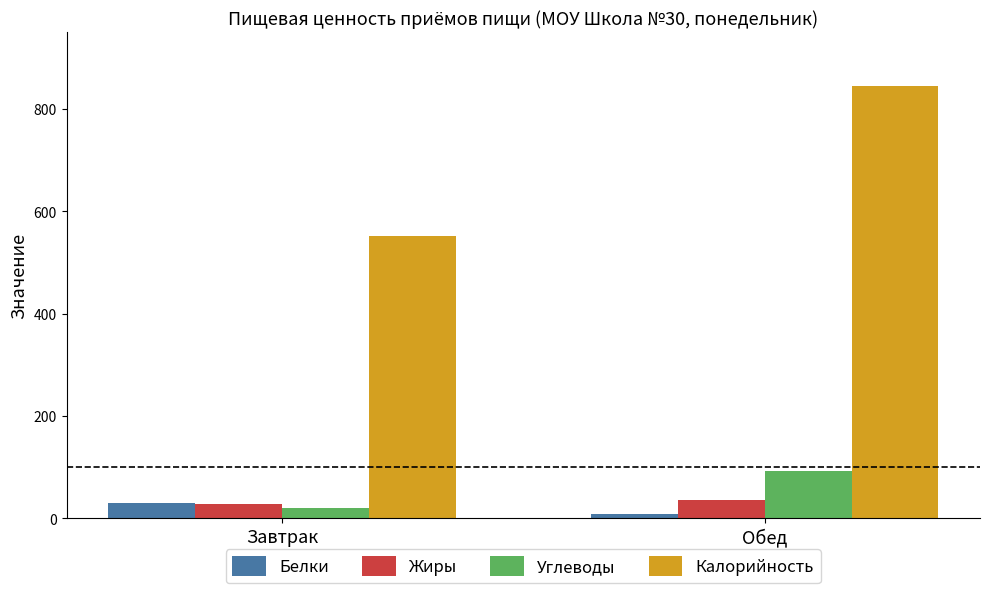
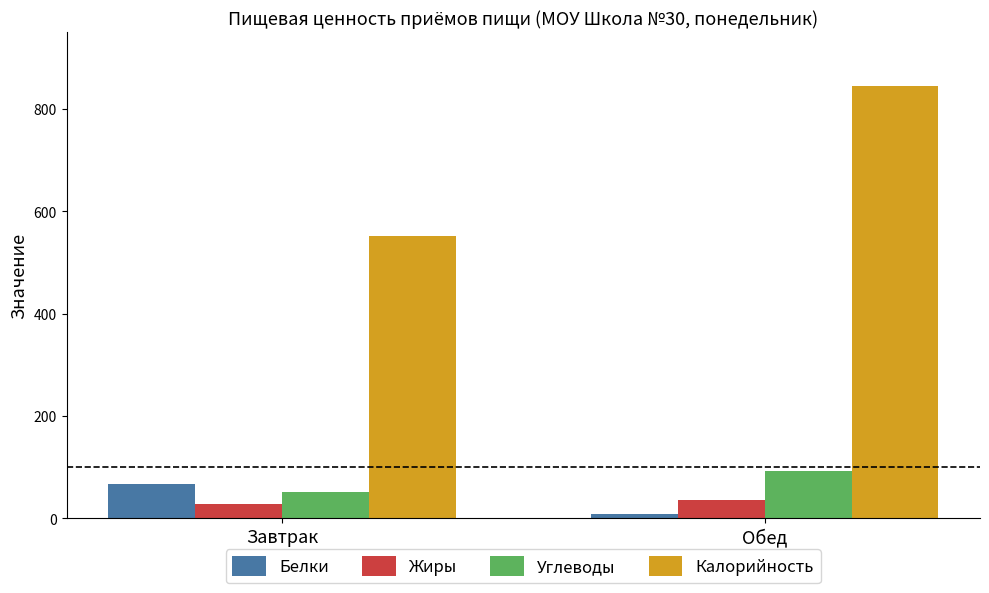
  {
    "Белки": {
-     "Завтрак": 30,
+     "Завтрак": 70,
      "Обед": 10
    },
    "Жиры": {
      "Завтрак": 30,
      "Обед": 40
    },
    "Углеводы": {
-     "Завтрак": 20,
+     "Завтрак": 50,
      "Обед": 90
    },
    "Калорийность": {
      "Завтрак": 550,
      "Обед": 850
    }
  }
